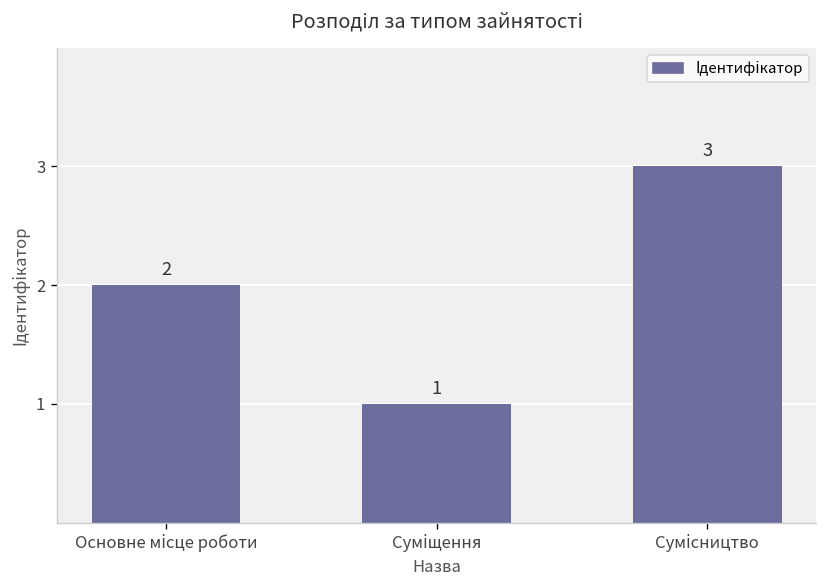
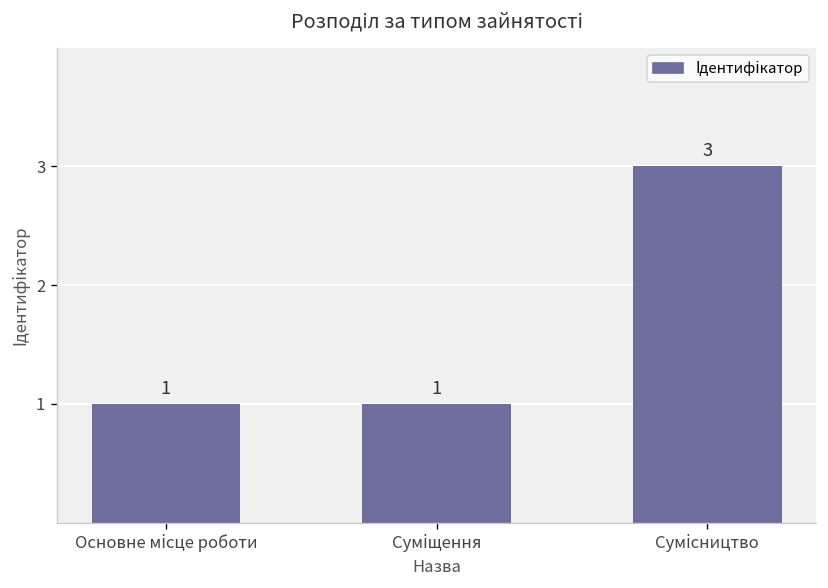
  {
-   "Основне місце роботи": 2,
+   "Основне місце роботи": 1,
    "Суміщення": 1,
    "Сумісництво": 3
  }
